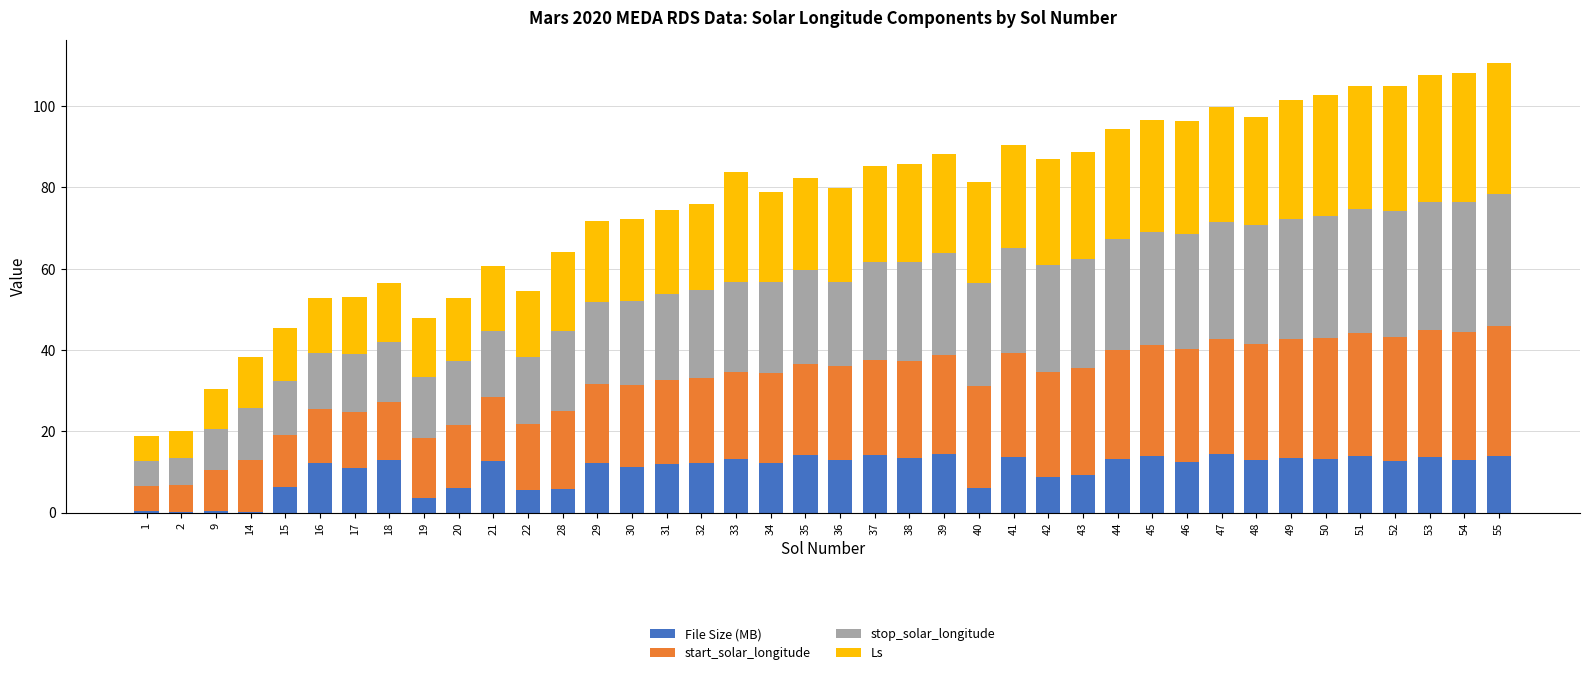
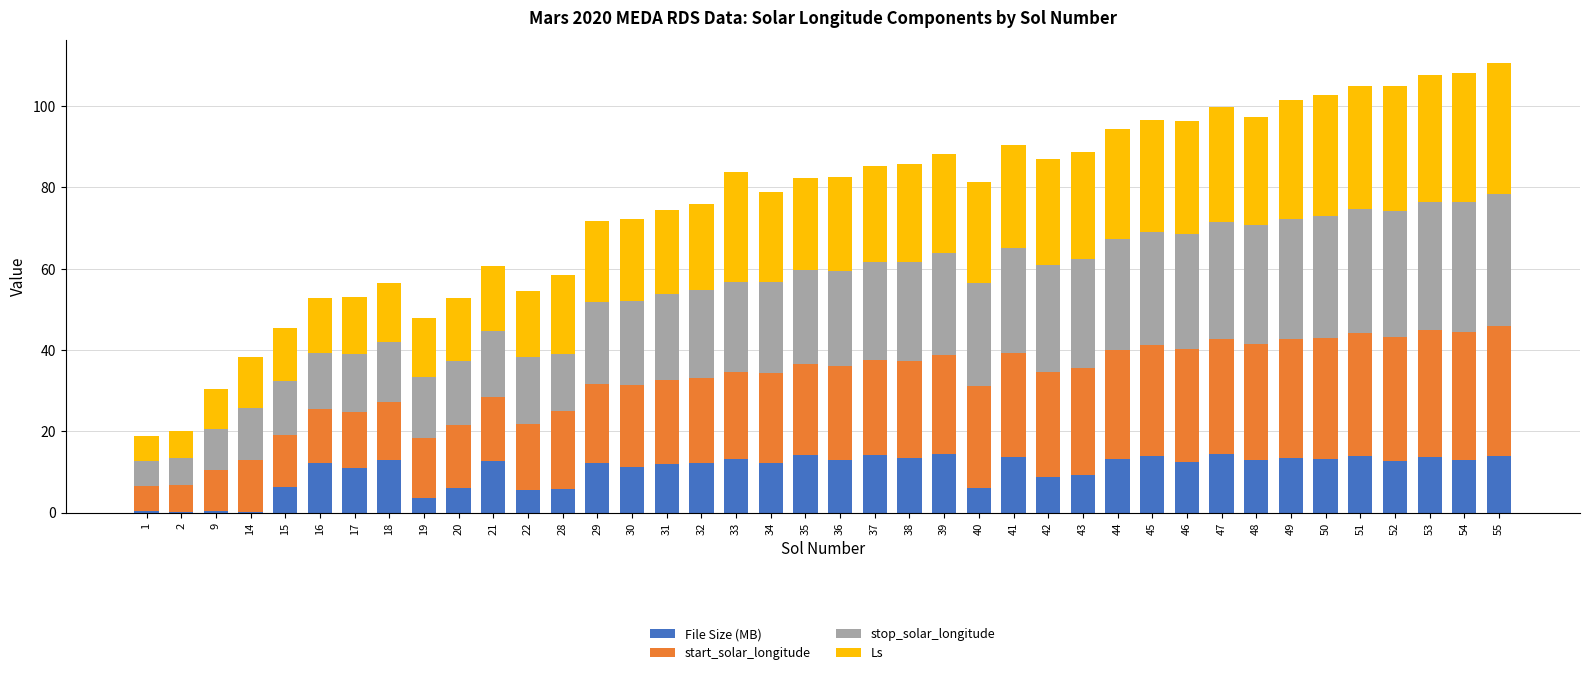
  {
    "File Size (MB)": {
      "15": 6,
      "16": 12,
      "17": 11,
      "18": 13,
      "19": 4,
      "20": 6,
      "21": 13,
      "22": 6,
      "28": 6,
      "29": 12,
      "30": 11,
      "31": 12,
      "32": 12,
      "33": 13,
      "34": 12,
      "35": 14,
      "36": 13,
      "37": 14,
      "38": 13,
      "39": 14,
      "40": 6,
      "41": 14,
      "42": 9,
      "43": 9,
      "44": 13,
      "45": 14,
      "46": 12,
      "47": 14,
      "48": 13,
      "49": 13,
      "50": 13,
      "51": 14,
      "52": 13,
      "53": 14,
      "54": 13,
      "55": 14
    },
    "start_solar_longitude": {
      "1": 6,
      "2": 7,
      "9": 10,
      "14": 13,
      "15": 13,
      "16": 13,
      "17": 14,
      "18": 14,
      "19": 15,
      "20": 15,
      "21": 16,
      "22": 16,
      "28": 19,
      "29": 20,
      "30": 20,
      "31": 21,
      "32": 21,
      "33": 22,
      "34": 22,
      "35": 23,
      "36": 23,
      "37": 23,
      "38": 24,
      "39": 24,
      "40": 25,
      "41": 25,
      "42": 26,
      "43": 26,
      "44": 27,
      "45": 27,
      "46": 28,
      "47": 28,
      "48": 29,
      "49": 29,
      "50": 30,
      "51": 30,
      "52": 31,
      "53": 31,
      "54": 32,
      "55": 32
    },
    "stop_solar_longitude": {
      "1": 6,
      "2": 7,
      "9": 10,
      "14": 13,
      "15": 13,
      "16": 14,
      "17": 14,
      "18": 15,
      "19": 15,
      "20": 16,
      "21": 16,
      "22": 16,
-     "28": 20,
+     "28": 14,
      "29": 20,
      "30": 21,
      "31": 21,
      "32": 22,
      "33": 22,
      "34": 23,
      "35": 23,
-     "36": 21,
+     "36": 23,
      "37": 24,
      "38": 24,
      "39": 25,
      "40": 25,
      "41": 26,
      "42": 26,
      "43": 27,
      "44": 27,
      "45": 28,
      "46": 28,
      "47": 29,
      "48": 29,
      "49": 30,
      "50": 30,
      "51": 31,
      "52": 31,
      "53": 32,
      "54": 32,
      "55": 32
    },
    "Ls": {
      "1": 6,
      "2": 7,
      "9": 10,
      "14": 13,
      "15": 13,
      "16": 13,
      "17": 14,
      "18": 14,
      "19": 15,
      "20": 16,
      "21": 16,
      "22": 16,
      "28": 19,
      "29": 20,
      "30": 20,
      "31": 21,
      "32": 21,
      "33": 27,
      "34": 22,
      "35": 23,
      "36": 23,
      "37": 24,
      "38": 24,
      "39": 25,
      "40": 25,
      "41": 25,
      "42": 26,
      "43": 26,
      "44": 27,
      "45": 27,
      "46": 28,
      "47": 28,
      "48": 27,
      "49": 29,
      "50": 30,
      "51": 30,
      "52": 31,
      "53": 31,
      "54": 32,
      "55": 32
    }
  }
